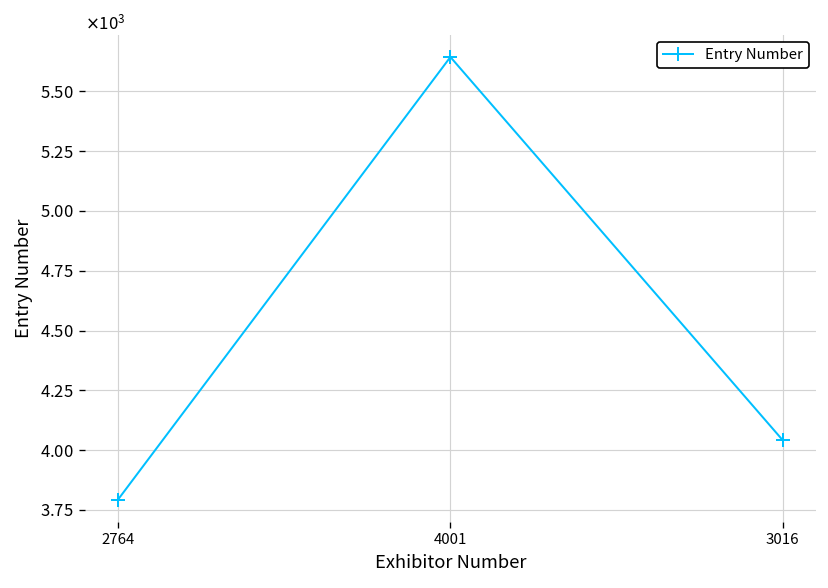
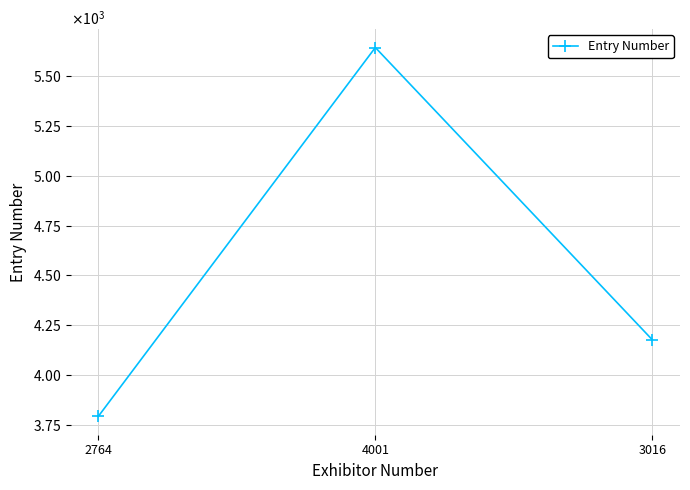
  {
    "2764": 3790,
    "4001": 5640,
-   "3016": 4040
+   "3016": 4180
  }
